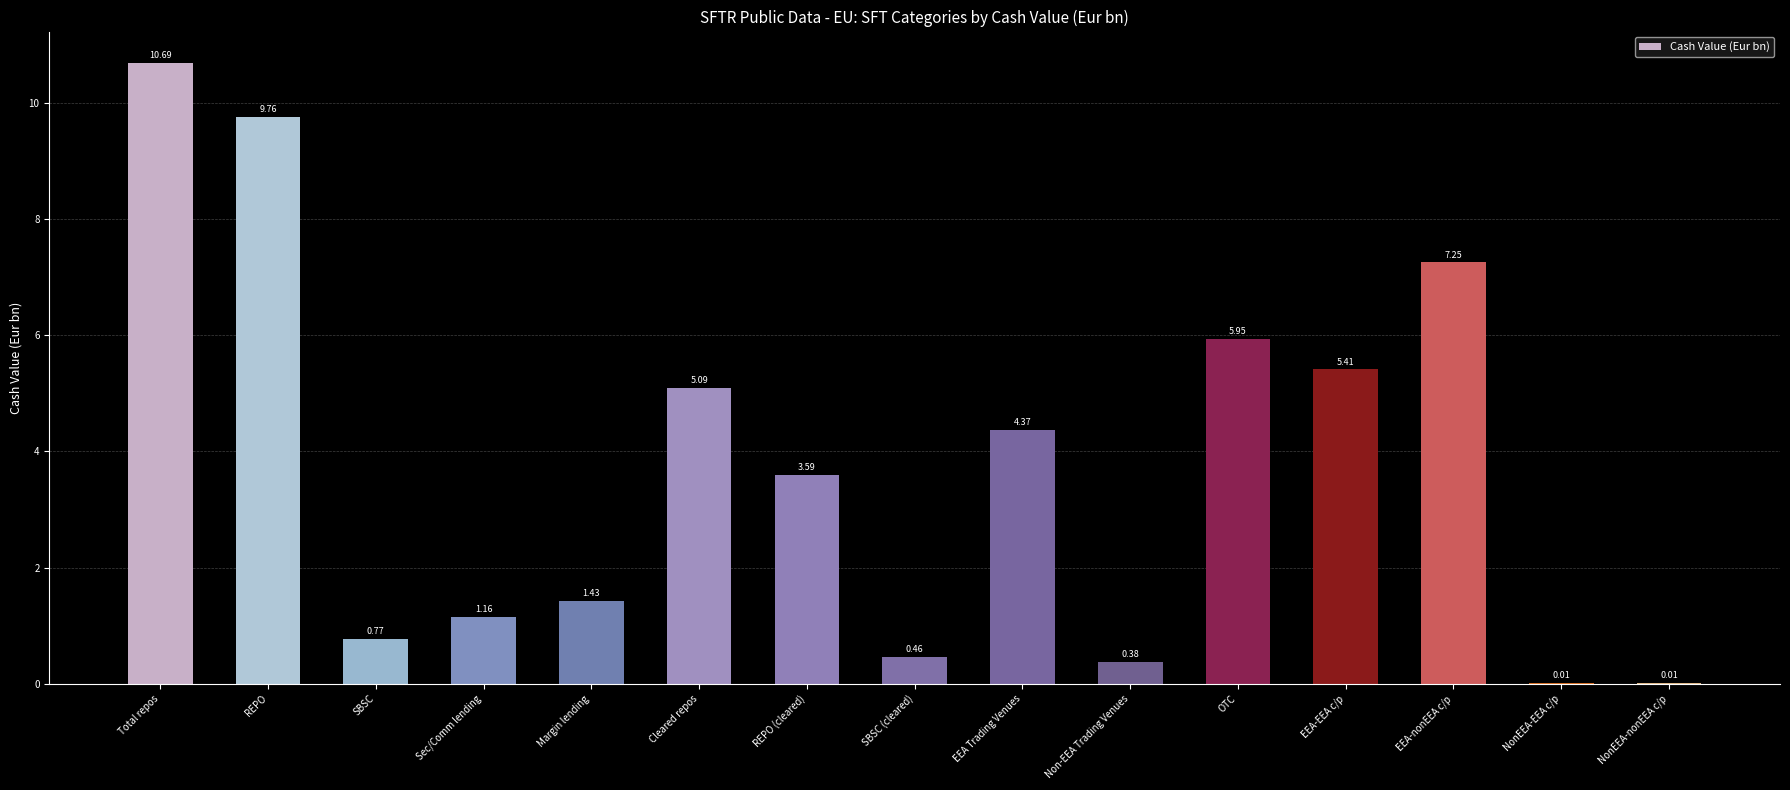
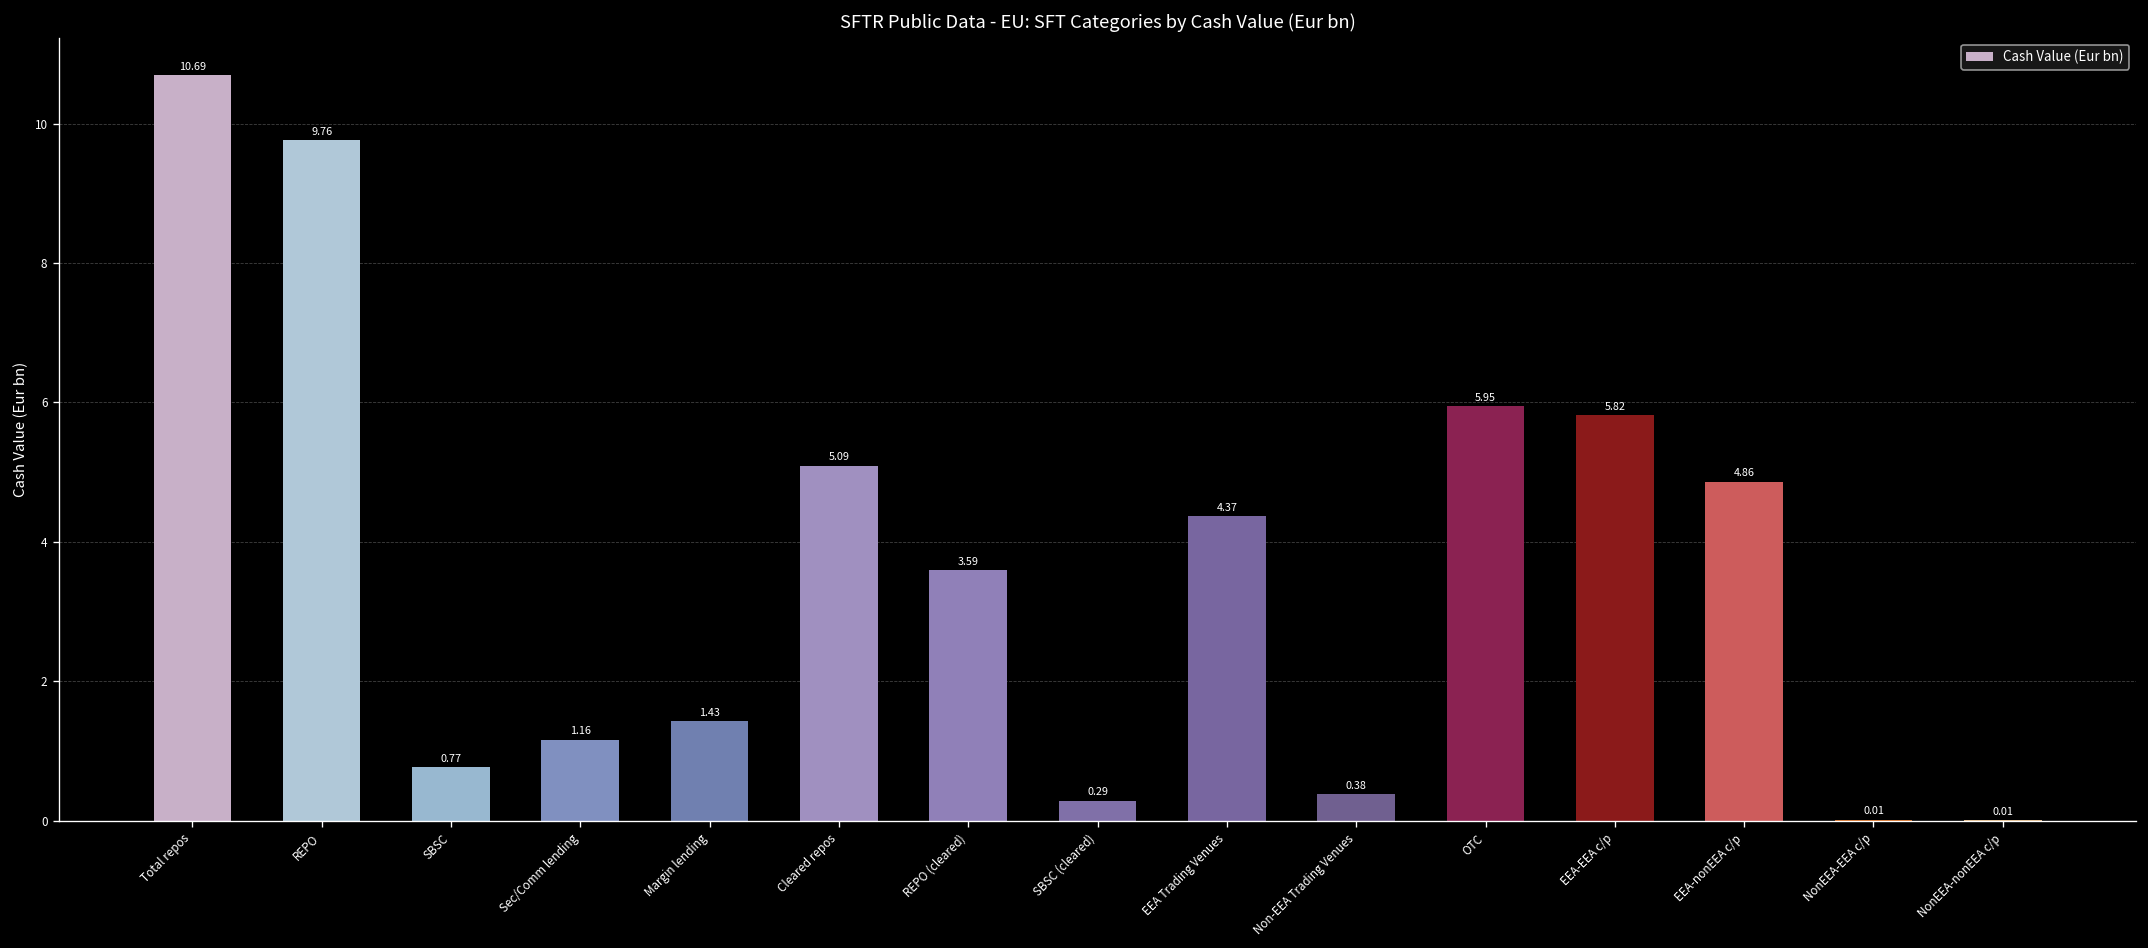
  {
    "Total repos": 10.69,
    "REPO": 9.76,
    "SBSC": 0.77,
    "Sec/Comm lending": 1.16,
    "Margin lending": 1.43,
    "Cleared repos": 5.09,
    "REPO (cleared)": 3.59,
-   "SBSC (cleared)": 0.46,
+   "SBSC (cleared)": 0.29,
    "EEA Trading Venues": 4.37,
    "Non-EEA Trading Venues": 0.38,
    "OTC": 5.95,
-   "EEA-EEA c/p": 5.41,
-   "EEA-nonEEA c/p": 7.25,
+   "EEA-EEA c/p": 5.82,
+   "EEA-nonEEA c/p": 4.86,
    "NonEEA-EEA c/p": 0.01,
    "NonEEA-nonEEA c/p": 0.01
  }
